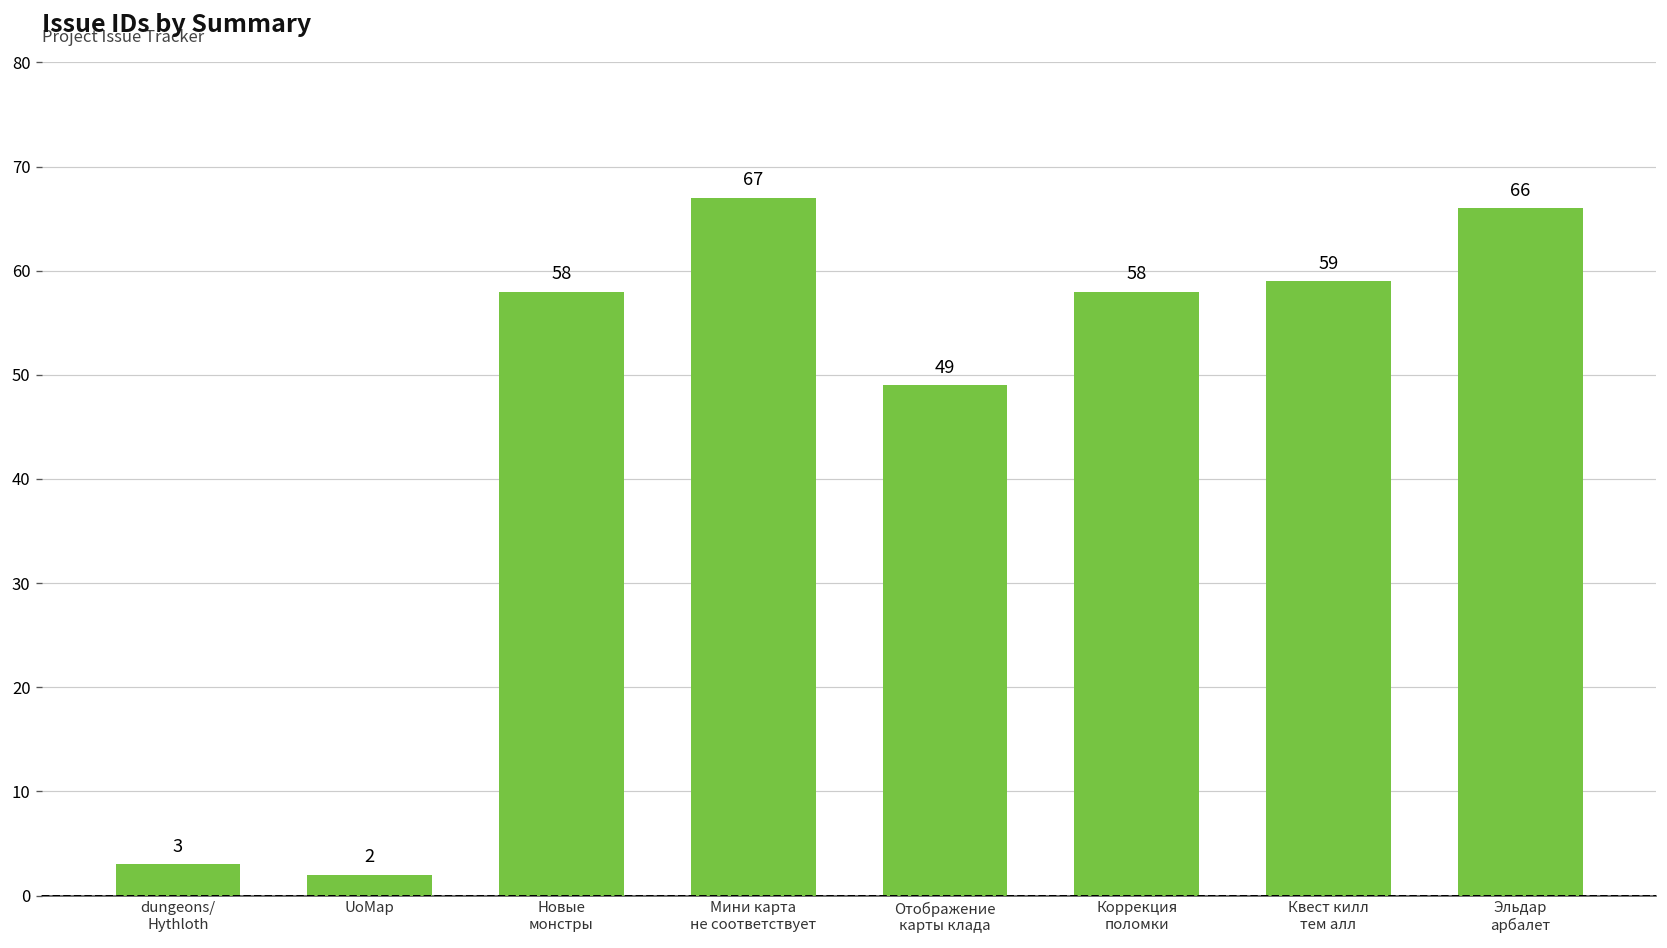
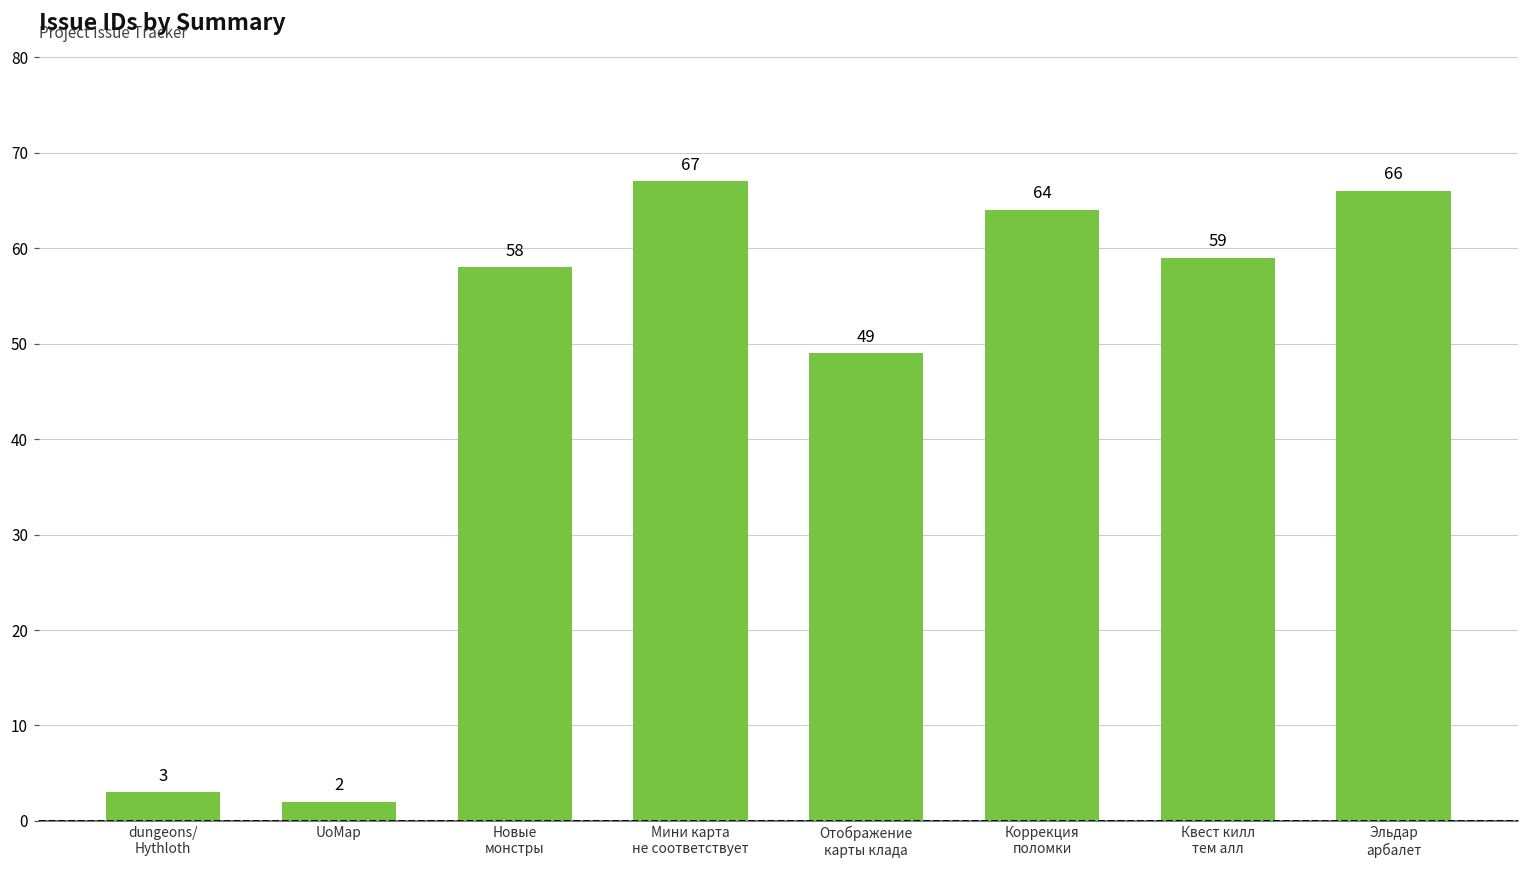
  {
    "dungeons/ Hythloth": 3,
    "UoMap": 2,
    "Новые монстры": 58,
    "Мини карта не соответствует": 67,
    "Отображение карты клада": 49,
-   "Коррекция поломки": 58,
+   "Коррекция поломки": 64,
    "Квест килл тем алл": 59,
    "Эльдар арбалет": 66
  }
